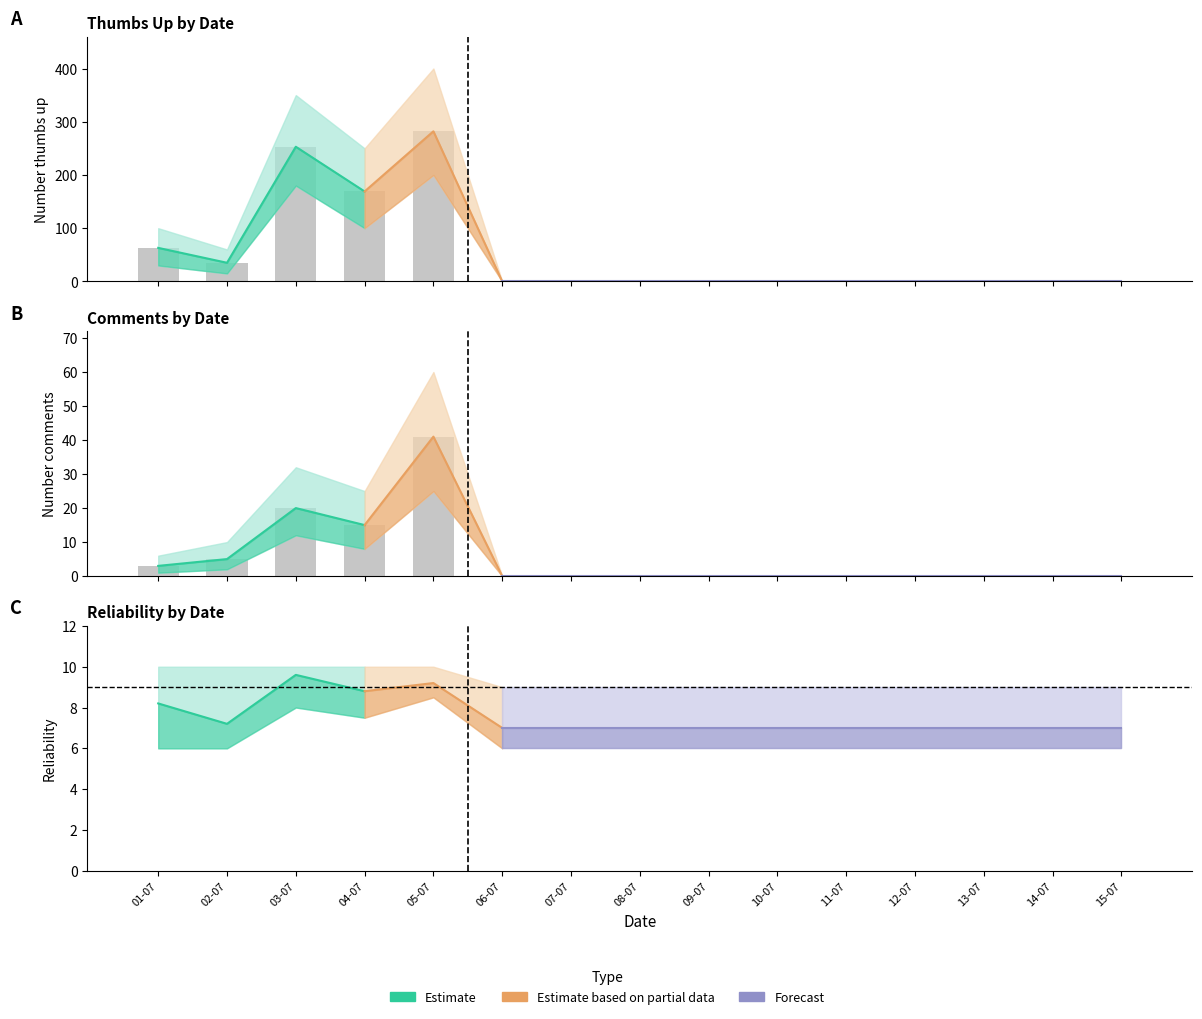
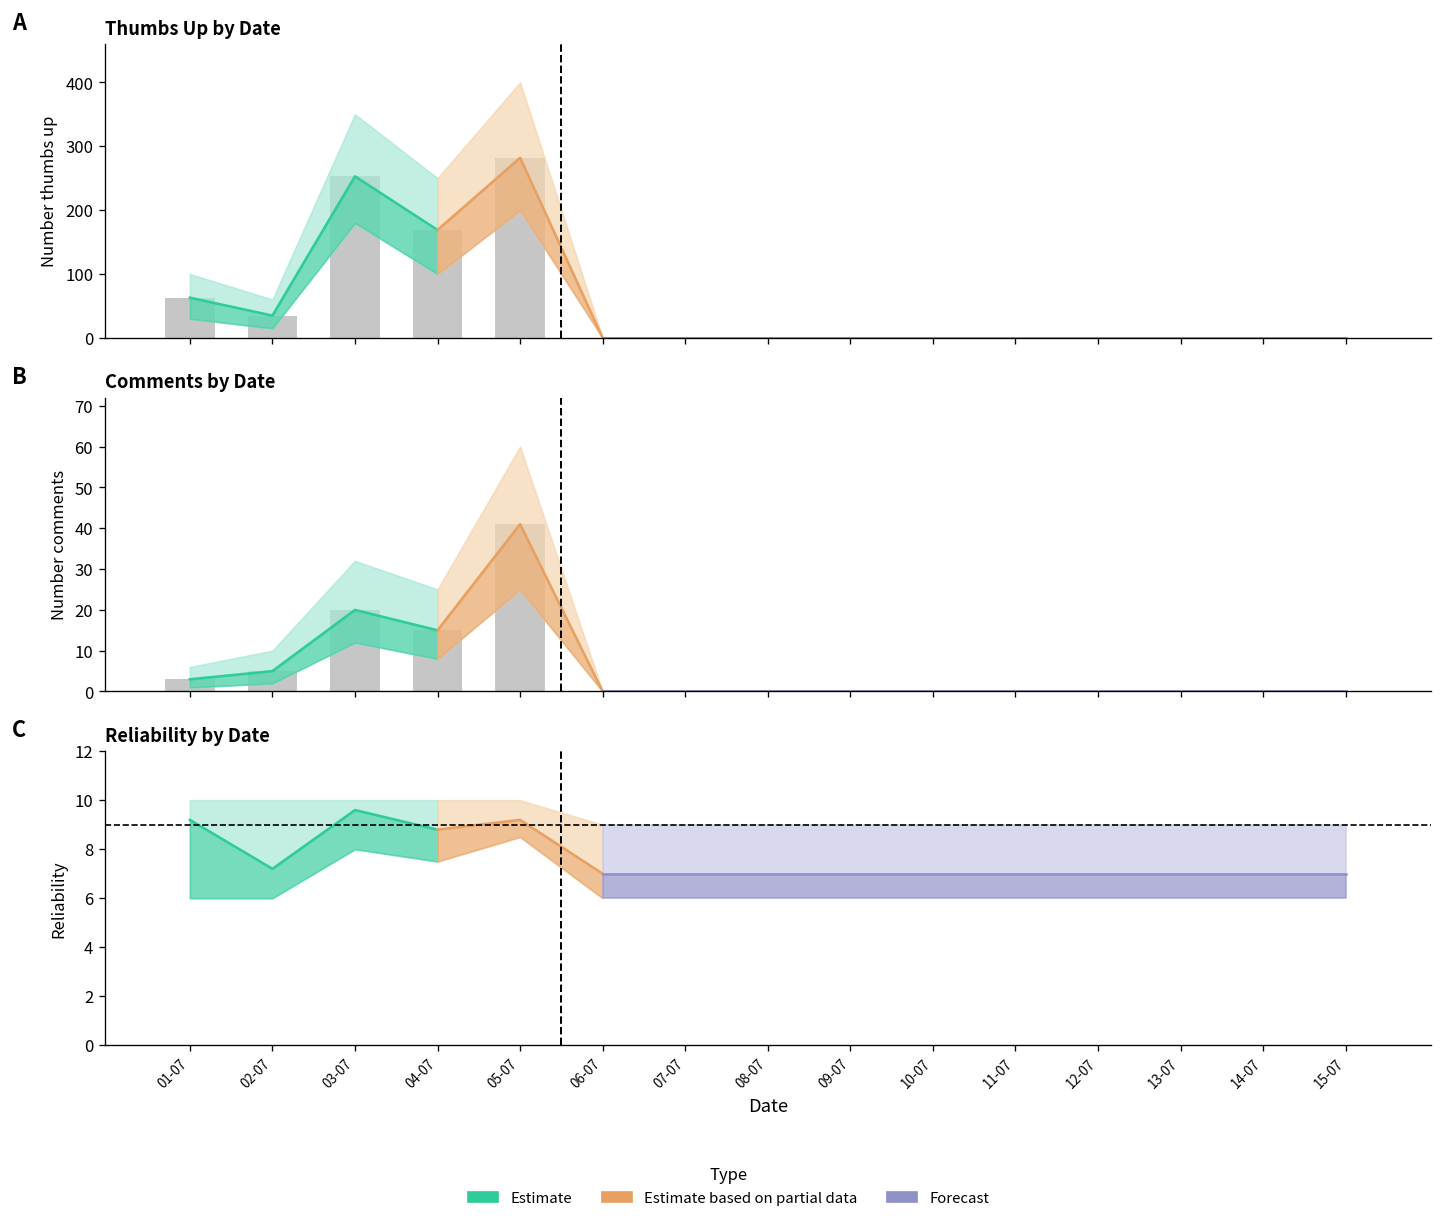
  {
    "Reliability by Date": {
      "Estimate": {
-       "01-07": 8.2,
+       "01-07": 9.2,
        "02-07": 7.2,
        "03-07": 9.6
      },
      "Estimate based on partial data": {
        "05-07": 9.2
      },
      "Forecast": {
        "07-07": 7.0,
        "08-07": 7.0,
        "09-07": 7.0,
        "10-07": 7.0,
        "11-07": 7.0,
        "12-07": 7.0,
        "13-07": 7.0,
        "14-07": 7.0,
        "15-07": 7.0
      }
    }
  }
